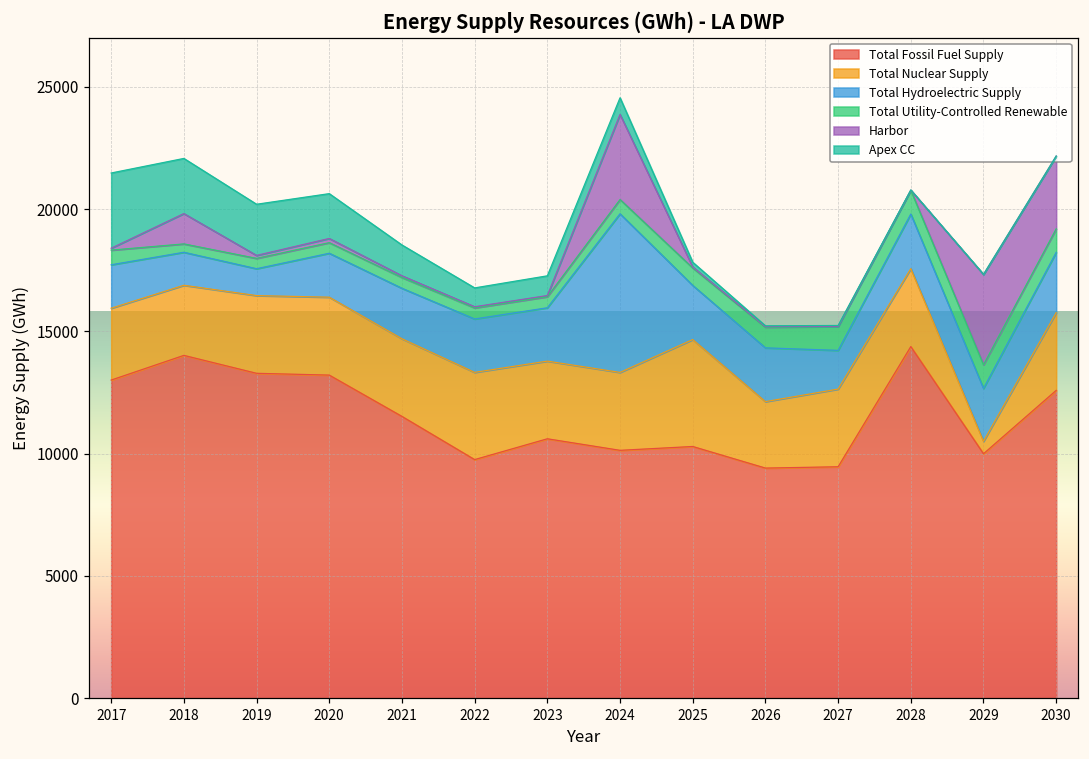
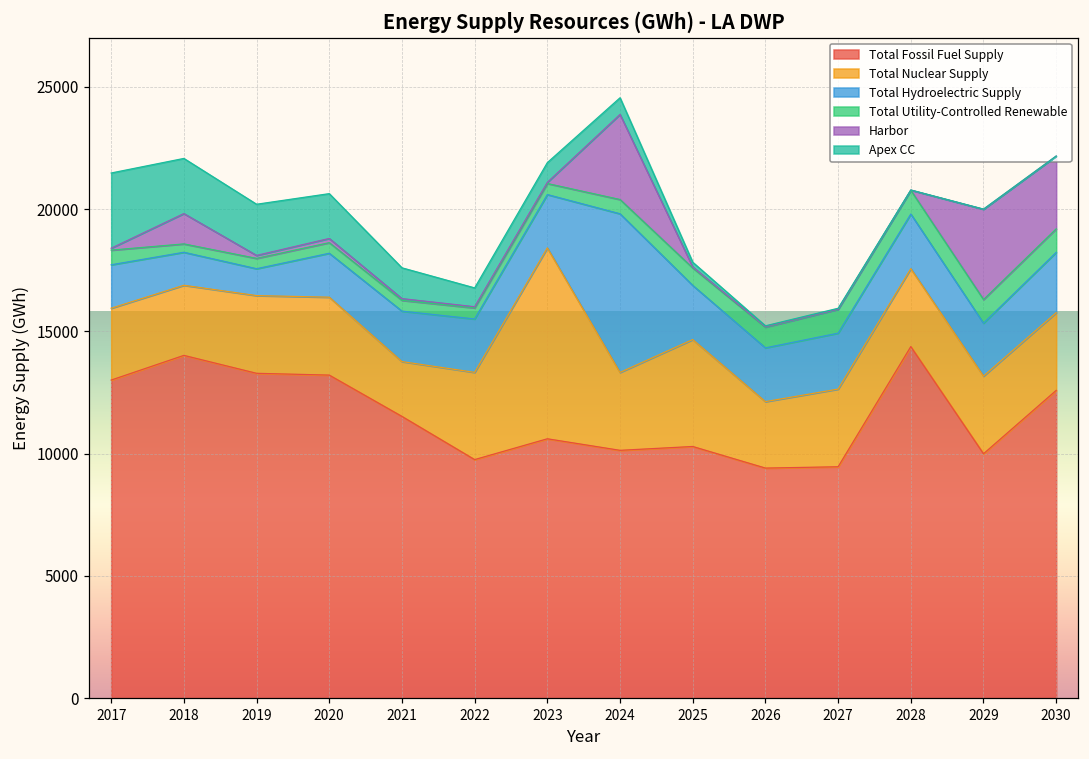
  {
    "Total Fossil Fuel Supply": {
      "2017": 13000,
      "2018": 14000,
      "2019": 13300,
      "2020": 13200,
      "2021": 11500,
      "2022": 9800,
      "2023": 10600,
      "2024": 10100,
      "2025": 10300,
      "2026": 9400,
      "2027": 9500,
      "2028": 14400,
      "2029": 10000,
      "2030": 12600
    },
    "Total Nuclear Supply": {
      "2017": 2900,
      "2018": 2900,
      "2019": 3200,
      "2020": 3200,
-     "2021": 3200,
+     "2021": 2200,
      "2022": 3600,
-     "2023": 3200,
+     "2023": 7800,
      "2024": 3200,
      "2025": 4400,
      "2026": 2700,
      "2027": 3200,
      "2028": 3200,
-     "2029": 500,
+     "2029": 3200,
      "2030": 3200
    },
    "Total Hydroelectric Supply": {
      "2017": 1800,
      "2018": 1400,
      "2019": 1100,
      "2020": 1800,
      "2021": 2100,
      "2022": 2200,
      "2023": 2200,
      "2024": 6500,
      "2025": 2200,
      "2026": 2200,
-     "2027": 1600,
+     "2027": 2300,
      "2028": 2200,
      "2029": 2200,
      "2030": 2500
    },
    "Harbor": {
      "2018": 1200,
      "2019": 100,
      "2020": 200,
      "2024": 3500
    }
  }
